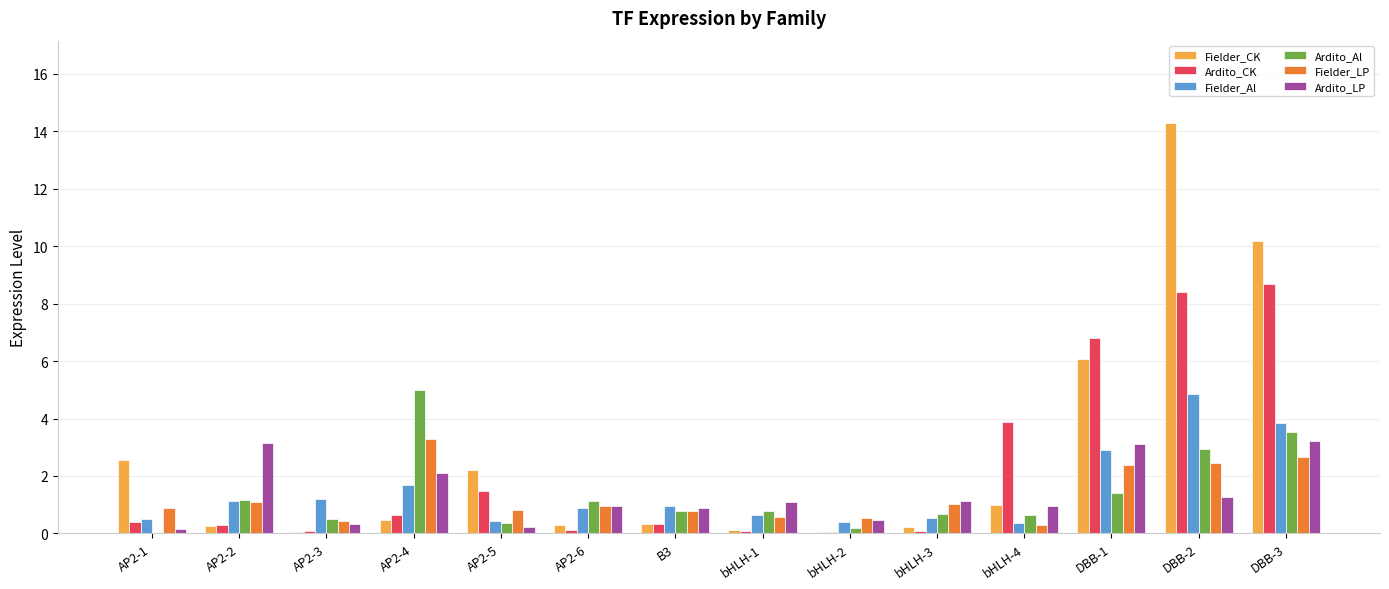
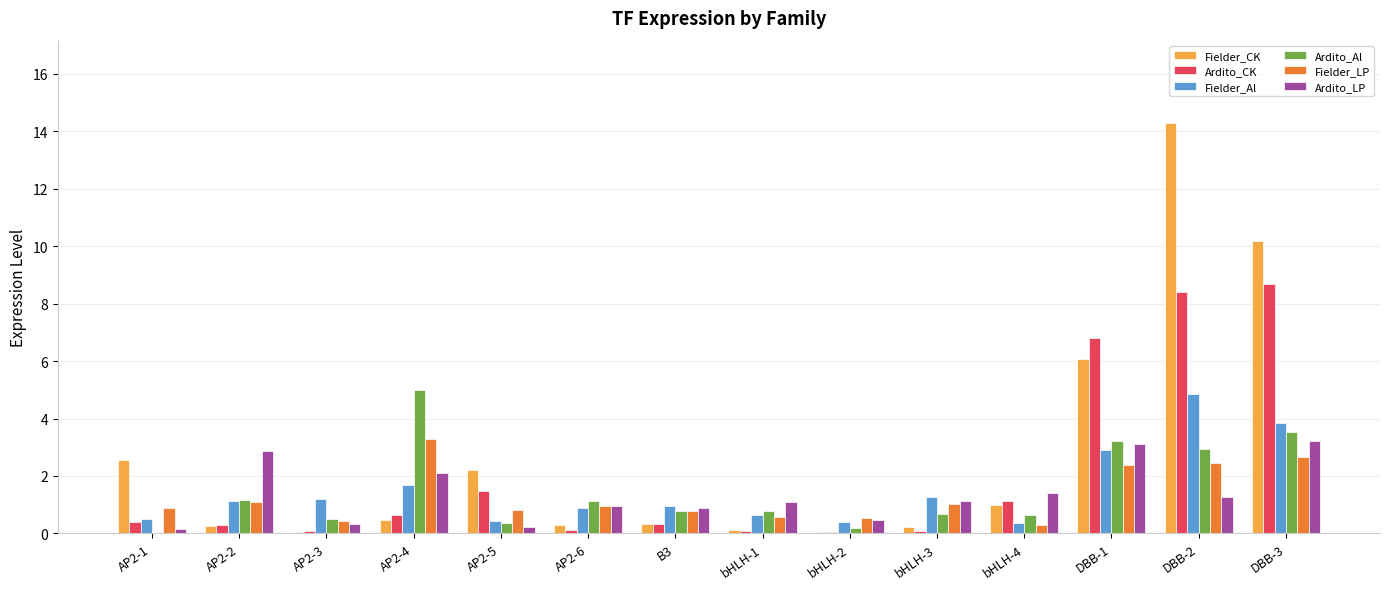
  {
    "Ardito_CK": {
      "AP2-1": 0.4,
      "AP2-2": 0.3,
      "AP2-4": 0.6,
      "AP2-5": 1.5,
      "AP2-6": 0.1,
      "B3": 0.3,
      "bHLH-3": 0.1,
-     "bHLH-4": 3.9,
+     "bHLH-4": 1.1,
      "DBB-1": 6.8,
      "DBB-2": 8.4,
      "DBB-3": 8.7
    },
    "Fielder_Al": {
      "AP2-1": 0.5,
      "AP2-2": 1.1,
      "AP2-3": 1.2,
      "AP2-4": 1.7,
      "AP2-5": 0.4,
      "AP2-6": 0.9,
      "B3": 1.0,
      "bHLH-1": 0.7,
      "bHLH-2": 0.4,
-     "bHLH-3": 0.5,
+     "bHLH-3": 1.3,
      "bHLH-4": 0.4,
      "DBB-1": 2.9,
      "DBB-2": 4.8,
      "DBB-3": 3.9
    },
    "Ardito_Al": {
      "AP2-2": 1.2,
      "AP2-3": 0.5,
      "AP2-4": 5.0,
      "AP2-5": 0.4,
      "AP2-6": 1.1,
      "B3": 0.8,
      "bHLH-1": 0.8,
      "bHLH-2": 0.2,
      "bHLH-3": 0.7,
      "bHLH-4": 0.6,
-     "DBB-1": 1.4,
+     "DBB-1": 3.2,
      "DBB-2": 2.9,
      "DBB-3": 3.5
    },
    "Ardito_LP": {
      "AP2-1": 0.2,
-     "AP2-2": 3.2,
+     "AP2-2": 2.9,
      "AP2-3": 0.3,
      "AP2-4": 2.1,
      "AP2-5": 0.2,
      "AP2-6": 0.9,
      "B3": 0.9,
      "bHLH-1": 1.1,
      "bHLH-2": 0.5,
      "bHLH-3": 1.1,
-     "bHLH-4": 1.0,
+     "bHLH-4": 1.4,
      "DBB-1": 3.1,
      "DBB-2": 1.3,
      "DBB-3": 3.2
    }
  }
